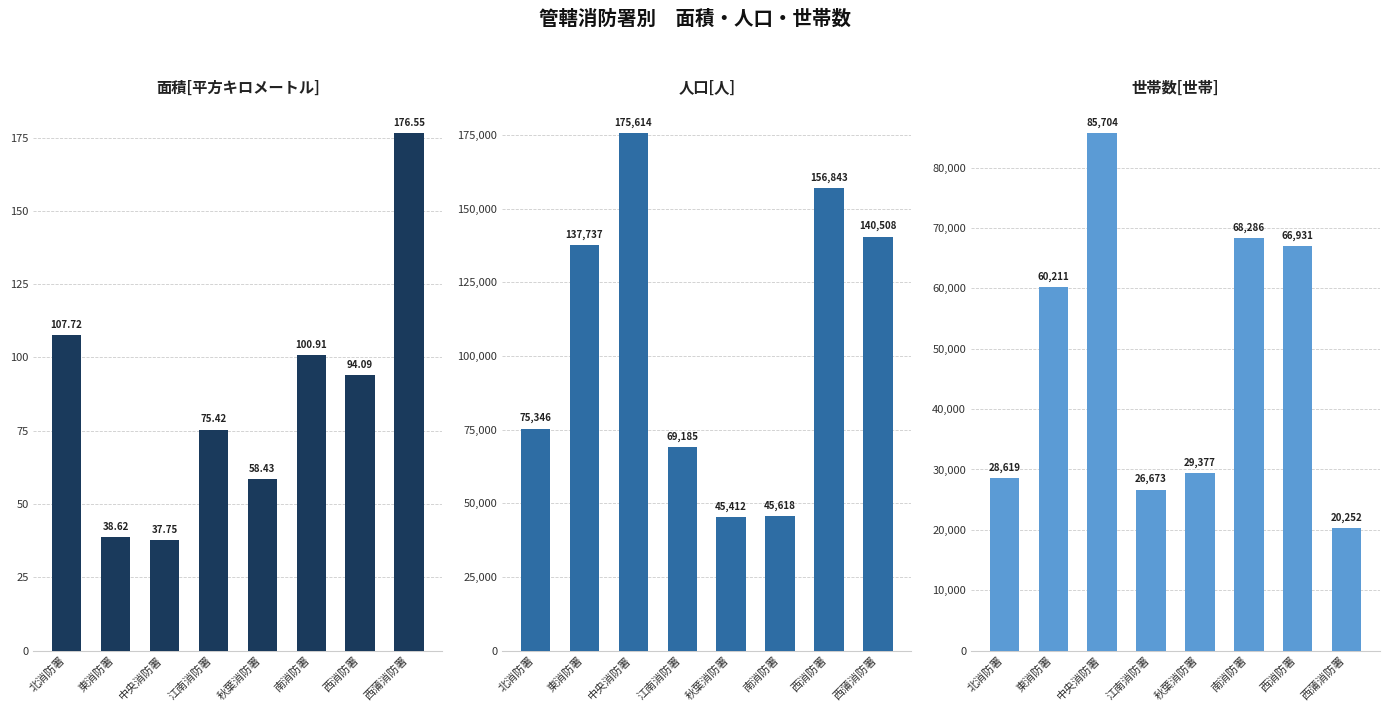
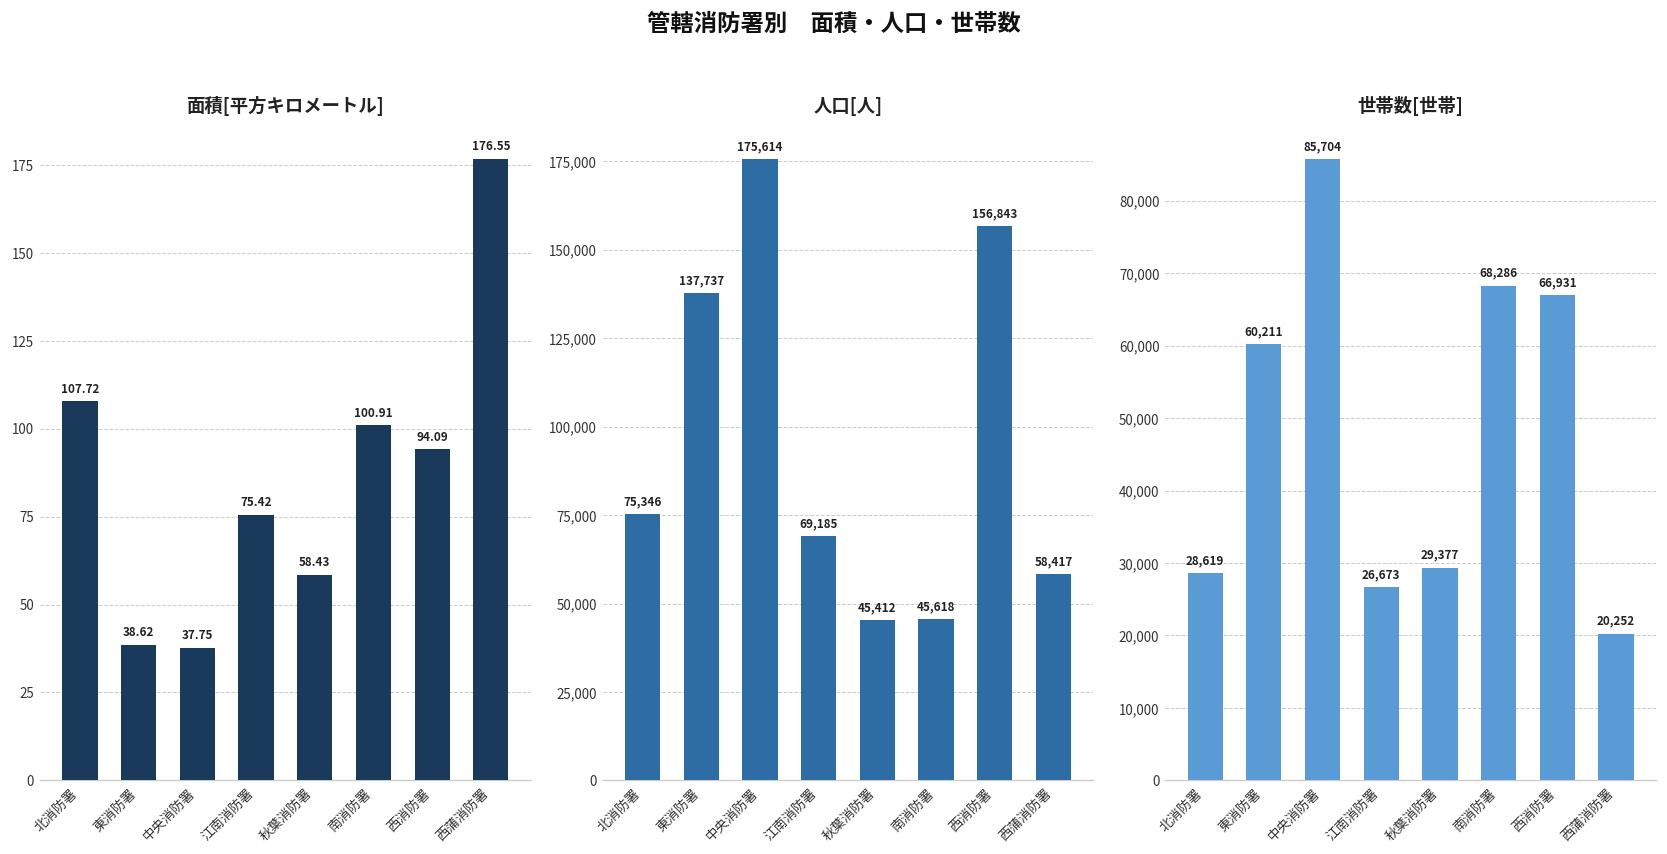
  {
    "面積[平方キロメートル]": {
      "北消防署": "107.72",
      "東消防署": "38.62",
      "中央消防署": "37.75",
      "江南消防署": "75.42",
      "秋葉消防署": "58.43",
      "南消防署": "100.91",
      "西消防署": "94.09",
      "西蒲消防署": "176.55"
    },
    "人口[人]": {
      "北消防署": "75,346",
      "東消防署": "137,737",
      "中央消防署": "175,614",
      "江南消防署": "69,185",
      "秋葉消防署": "45,412",
      "南消防署": "45,618",
      "西消防署": "156,843",
-     "西蒲消防署": "140,508"
+     "西蒲消防署": "58,417"
    },
    "世帯数[世帯]": {
      "北消防署": "28,619",
      "東消防署": "60,211",
      "中央消防署": "85,704",
      "江南消防署": "26,673",
      "秋葉消防署": "29,377",
      "南消防署": "68,286",
      "西消防署": "66,931",
      "西蒲消防署": "20,252"
    }
  }
